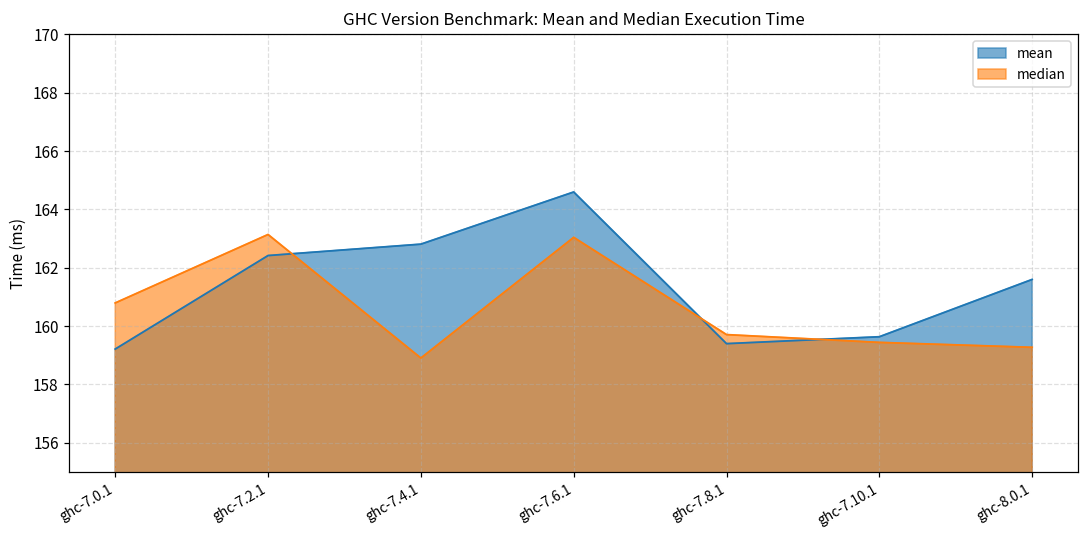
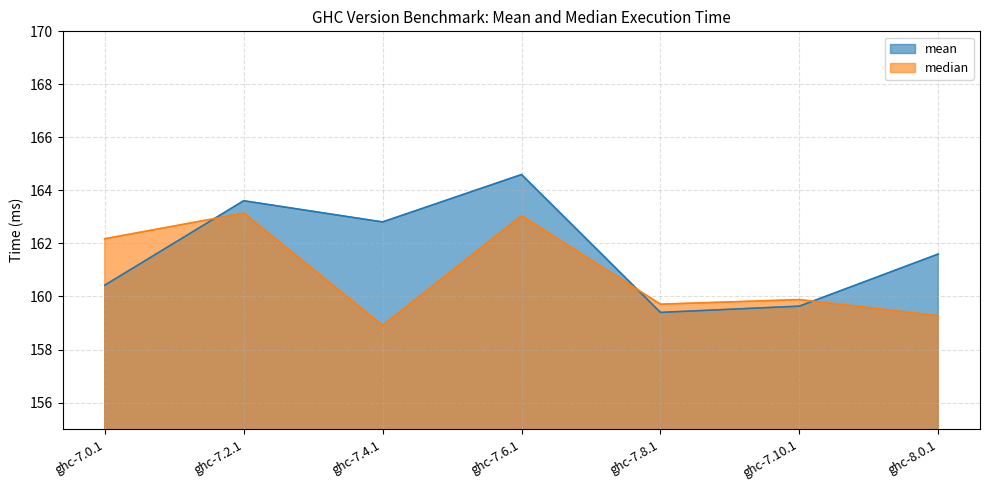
  {
    "mean": {
-     "ghc-7.0.1": 159.2,
-     "ghc-7.2.1": 162.4,
+     "ghc-7.0.1": 160.4,
+     "ghc-7.2.1": 163.6,
      "ghc-7.4.1": 162.8,
      "ghc-7.6.1": 164.6,
      "ghc-7.8.1": 159.4,
      "ghc-7.10.1": 159.6,
      "ghc-8.0.1": 161.6
    },
    "median": {
-     "ghc-7.0.1": 160.8,
+     "ghc-7.0.1": 162.2,
      "ghc-7.2.1": 163.1,
      "ghc-7.4.1": 158.9,
      "ghc-7.6.1": 163.0,
      "ghc-7.8.1": 159.7,
-     "ghc-7.10.1": 159.4,
+     "ghc-7.10.1": 159.9,
      "ghc-8.0.1": 159.3
    }
  }
